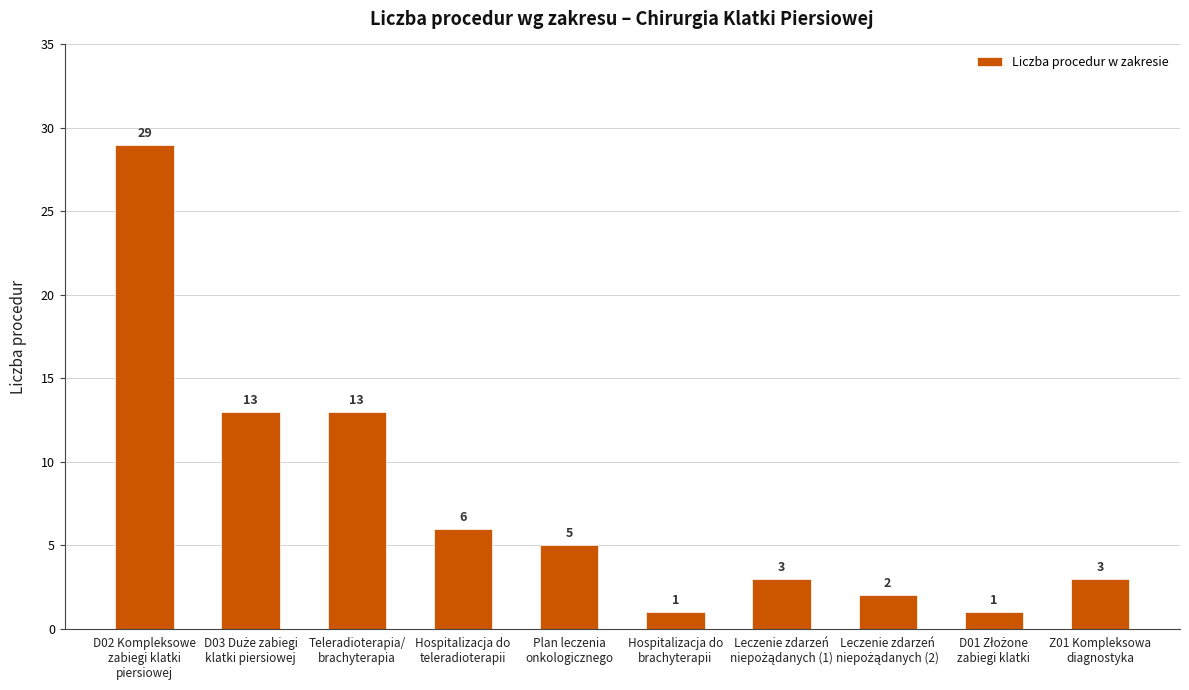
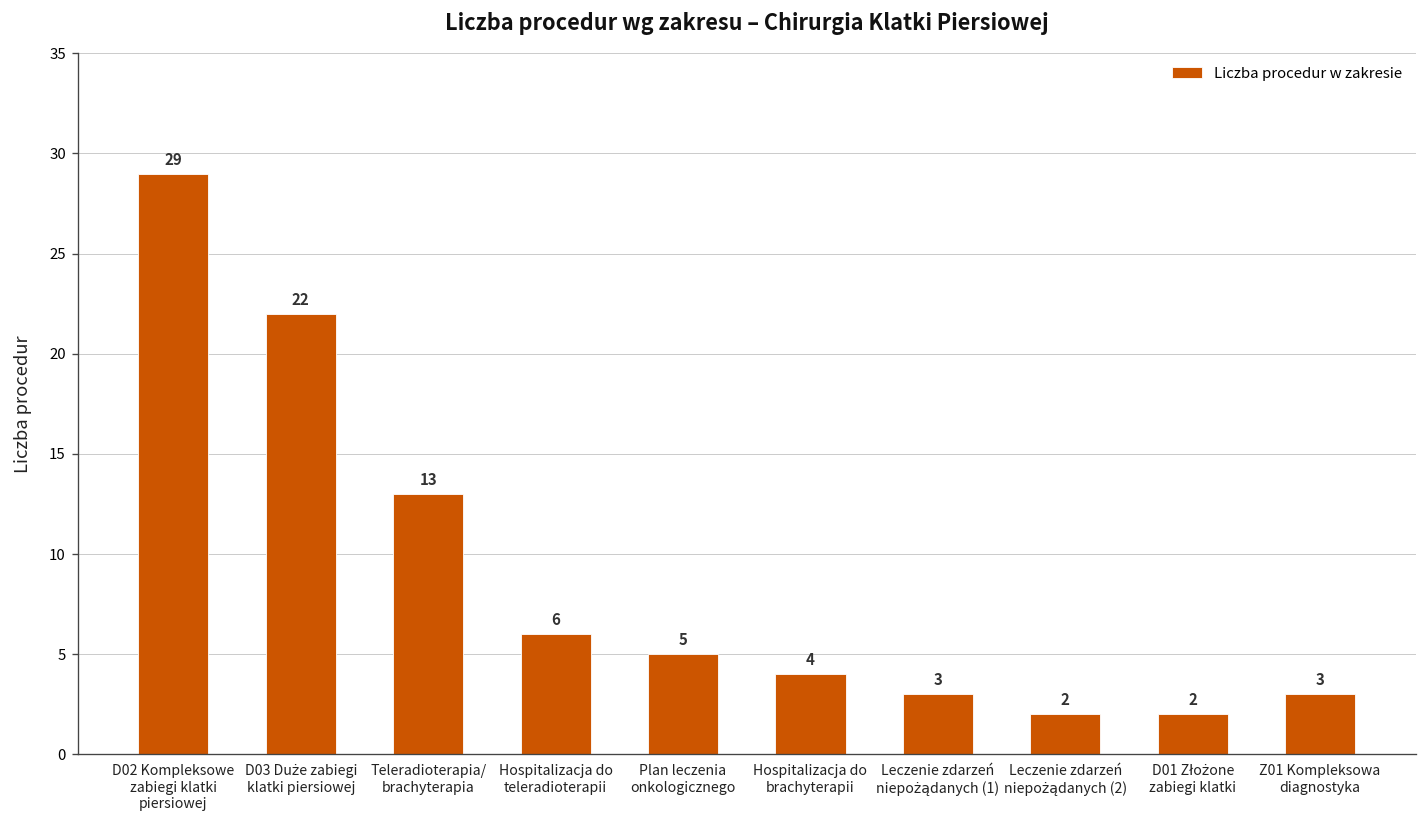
  {
    "D02 Kompleksowe zabiegi klatki piersiowej": 29,
-   "D03 Duże zabiegi klatki piersiowej": 13,
+   "D03 Duże zabiegi klatki piersiowej": 22,
    "Teleradioterapia/ brachyterapia": 13,
    "Hospitalizacja do teleradioterapii": 6,
    "Plan leczenia onkologicznego": 5,
-   "Hospitalizacja do brachyterapii": 1,
+   "Hospitalizacja do brachyterapii": 4,
    "Leczenie zdarzeń niepożądanych (1)": 3,
    "Leczenie zdarzeń niepożądanych (2)": 2,
-   "D01 Złożone zabiegi klatki": 1,
+   "D01 Złożone zabiegi klatki": 2,
    "Z01 Kompleksowa diagnostyka": 3
  }
